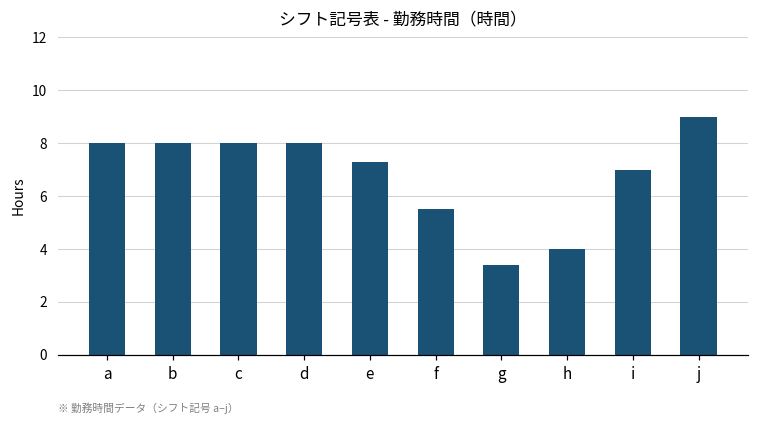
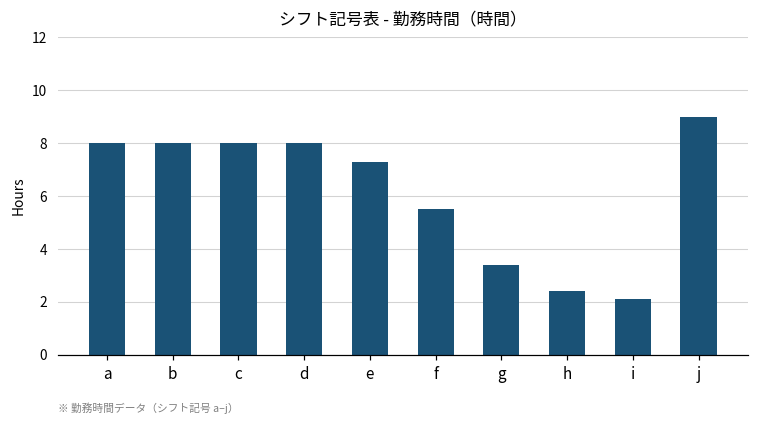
  {
    "a": 8.0,
    "b": 8.0,
    "c": 8.0,
    "d": 8.0,
    "e": 7.3,
    "f": 5.5,
    "g": 3.4,
-   "h": 4.0,
-   "i": 7.0,
+   "h": 2.4,
+   "i": 2.1,
    "j": 9.0
  }
